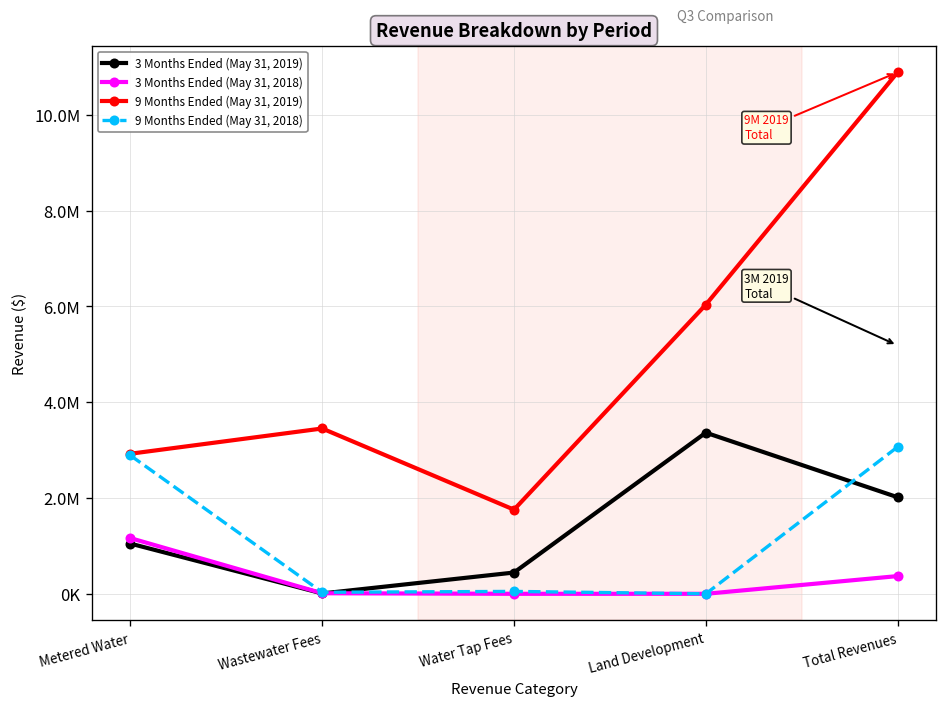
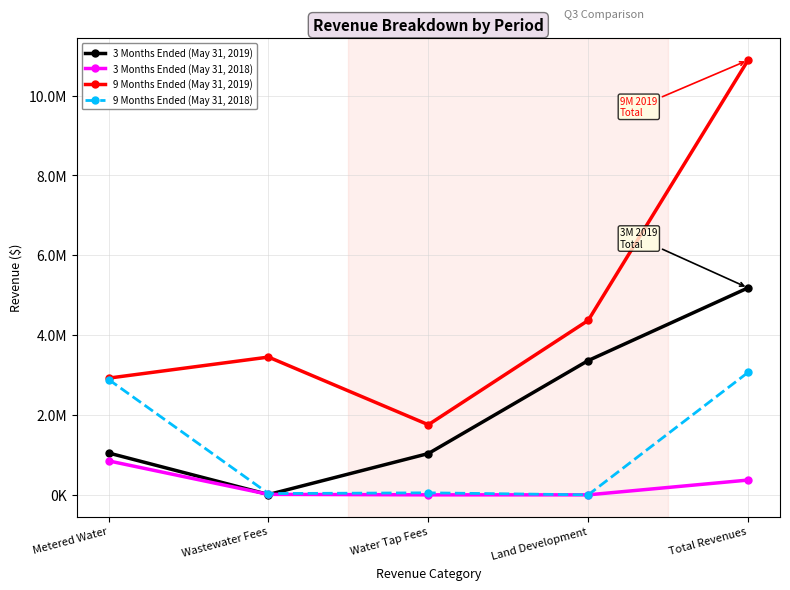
  {
    "3 Months Ended (May 31, 2019)": {
      "Metered Water": 1000000,
-     "Water Tap Fees": 400000,
+     "Water Tap Fees": 1000000,
      "Land Development": 3400000,
-     "Total Revenues": 2000000
+     "Total Revenues": 5200000
    },
    "3 Months Ended (May 31, 2018)": {
-     "Metered Water": 1200000,
+     "Metered Water": 900000,
      "Total Revenues": 400000
    },
    "9 Months Ended (May 31, 2019)": {
      "Wastewater Fees": 3500000,
      "Water Tap Fees": 1800000,
-     "Land Development": 6000000
+     "Land Development": 4400000
    },
    "9 Months Ended (May 31, 2018)": {
      "Total Revenues": 3100000
    }
  }
